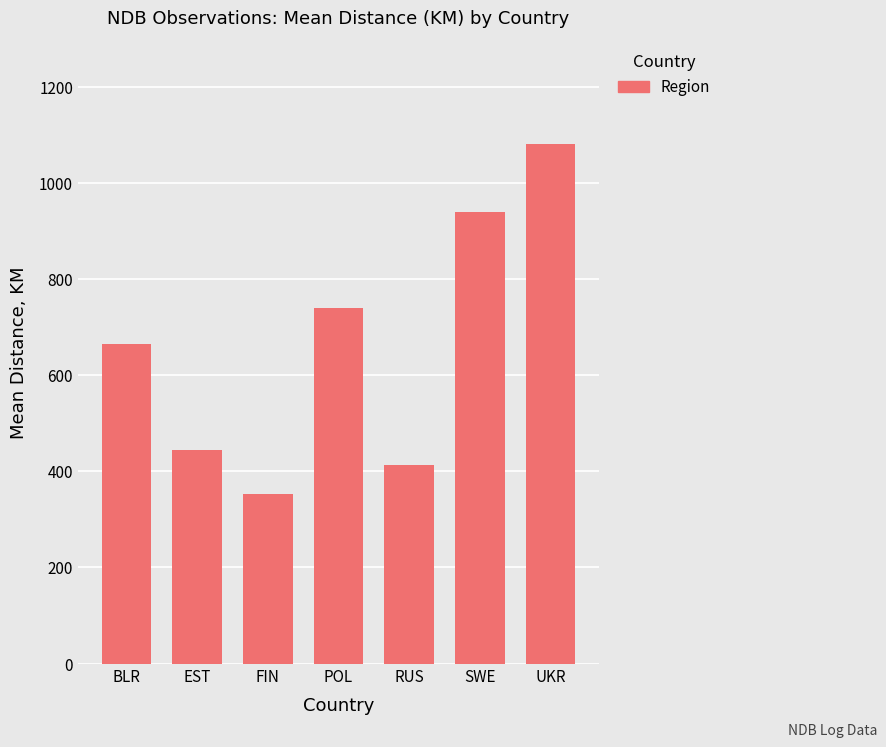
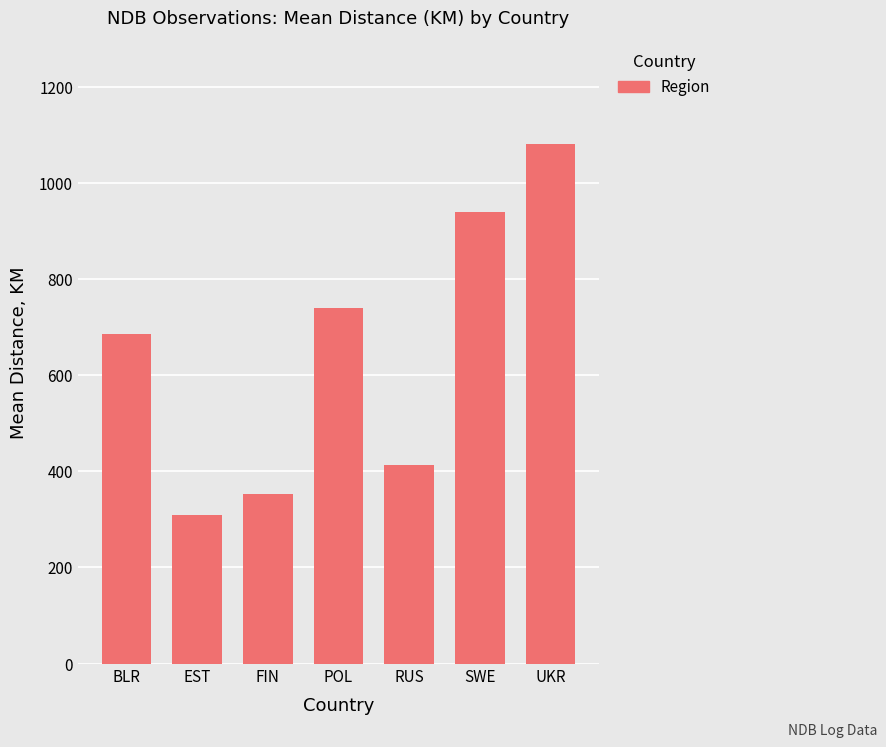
  {
-   "BLR": 660,
-   "EST": 440,
+   "BLR": 690,
+   "EST": 310,
    "FIN": 350,
    "POL": 740,
    "RUS": 410,
    "SWE": 940,
    "UKR": 1080
  }
